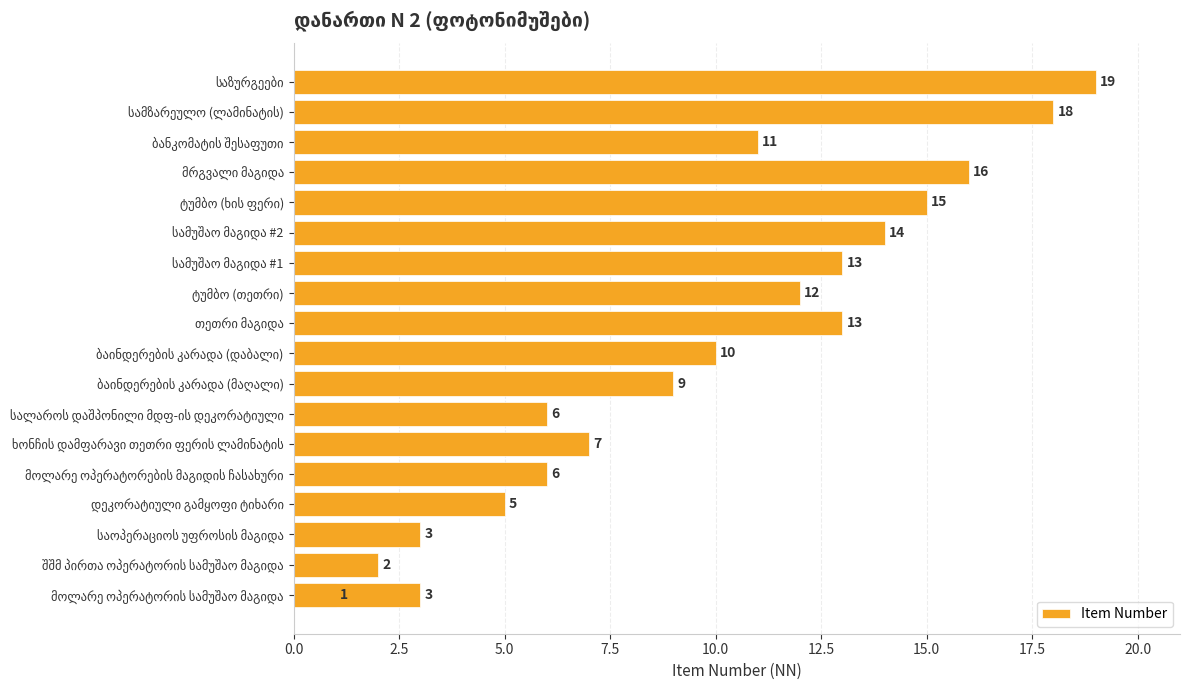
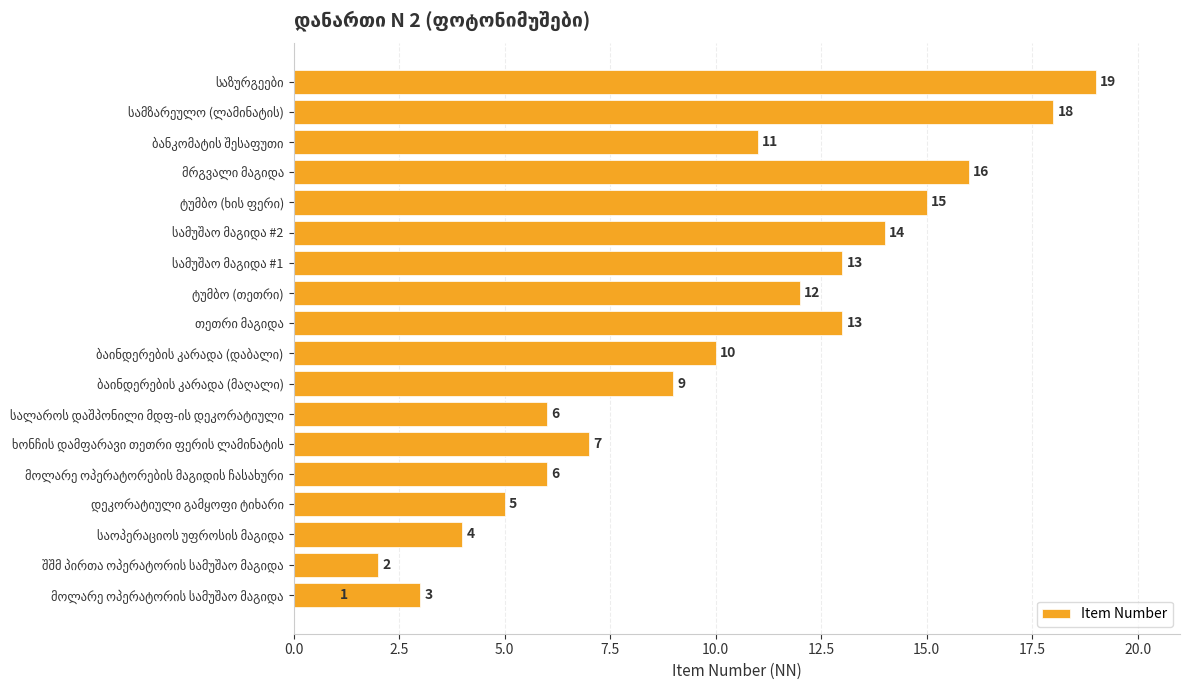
  {
    "საზურგეები": 19,
    "სამზარეულო (ლამინატის)": 18,
    "ბანკომატის შესაფუთი": 11,
    "მრგვალი მაგიდა": 16,
    "ტუმბო (ხის ფერი)": 15,
    "სამუშაო მაგიდა #2": 14,
    "სამუშაო მაგიდა #1": 13,
    "ტუმბო (თეთრი)": 12,
    "თეთრი მაგიდა": 13,
    "ბაინდერების კარადა (დაბალი)": 10,
    "ბაინდერების კარადა (მაღალი)": 9,
    "სალაროს დაშპონილი მდფ-ის დეკორატიული": 6,
    "ხონჩის დამფარავი თეთრი ფერის ლამინატის": 7,
    "მოლარე ოპერატორების მაგიდის ჩასახური": 6,
    "დეკორატიული გამყოფი ტიხარი": 5,
-   "საოპერაციოს უფროსის მაგიდა": 3,
+   "საოპერაციოს უფროსის მაგიდა": 4,
    "შშმ პირთა ოპერატორის სამუშაო მაგიდა": 2
  }
